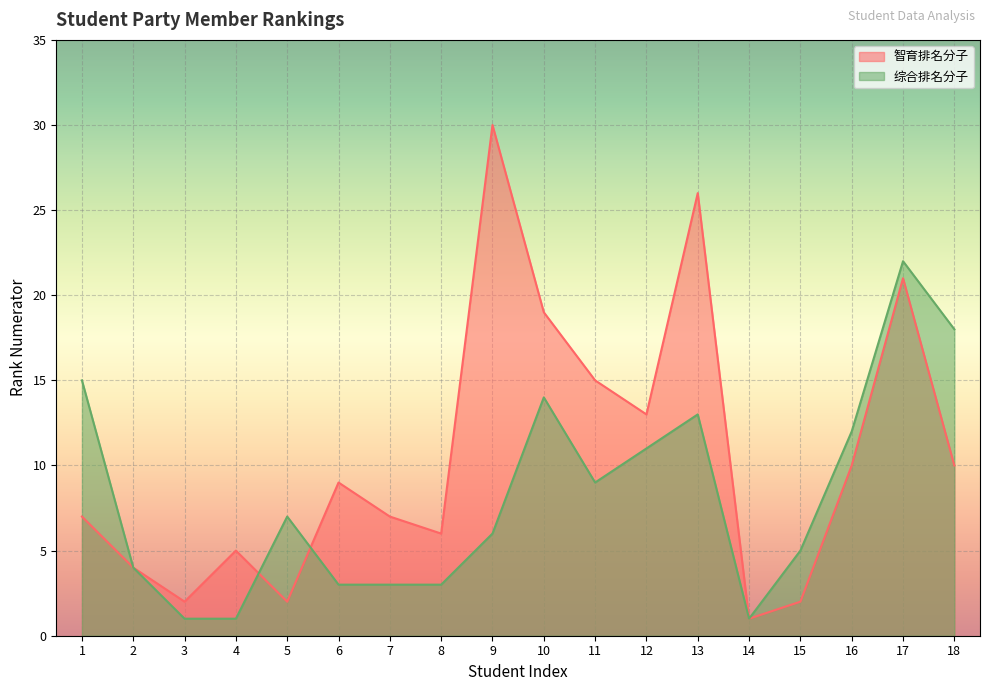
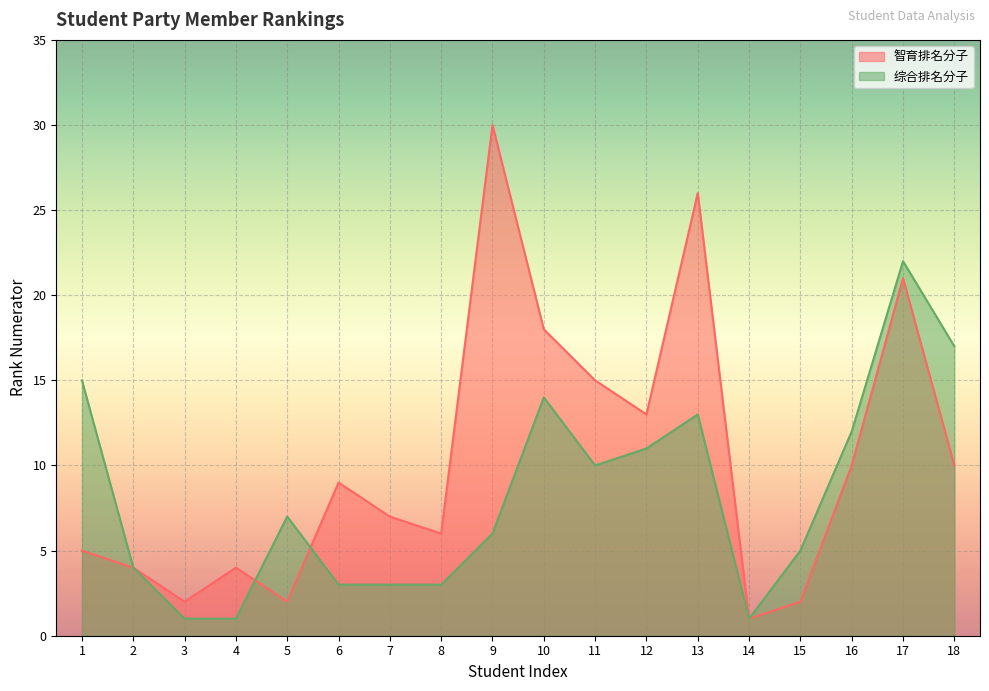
  {
    "智育排名分子": {
-     "1": 7,
+     "1": 5,
      "3": 2,
-     "4": 5,
+     "4": 4,
      "5": 2,
      "6": 9,
      "7": 7,
      "8": 6,
      "9": 30,
-     "10": 19,
+     "10": 18,
      "11": 15,
      "12": 13,
      "13": 26,
      "15": 2,
      "16": 10,
      "17": 21,
      "18": 10
    },
    "综合排名分子": {
      "1": 15,
      "3": 1,
      "4": 1,
      "5": 7,
      "6": 3,
      "7": 3,
      "8": 3,
      "9": 6,
      "10": 14,
-     "11": 9,
+     "11": 10,
      "12": 11,
      "13": 13,
      "15": 5,
      "16": 12,
      "17": 22,
-     "18": 18
+     "18": 17
    }
  }
